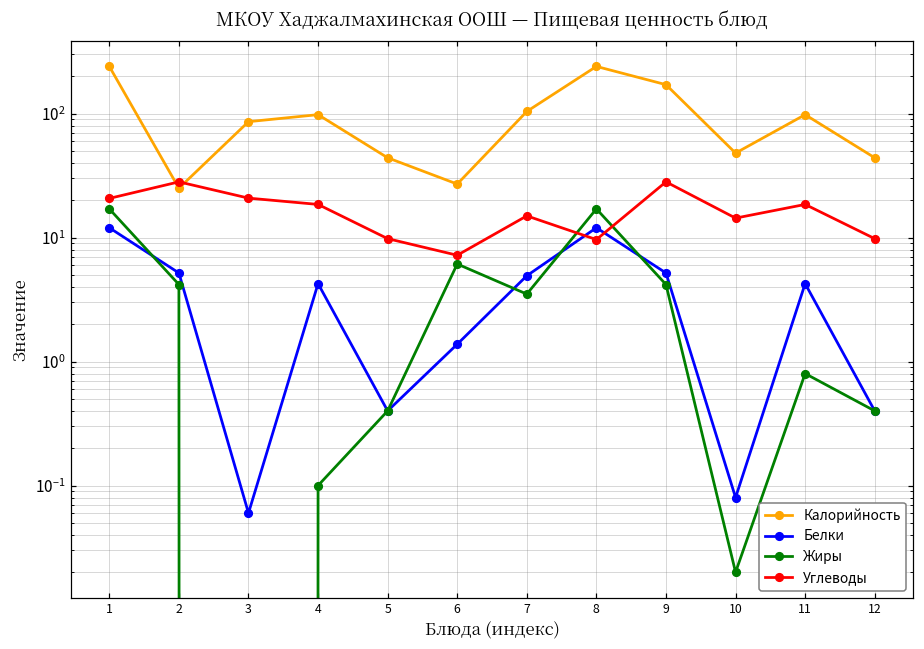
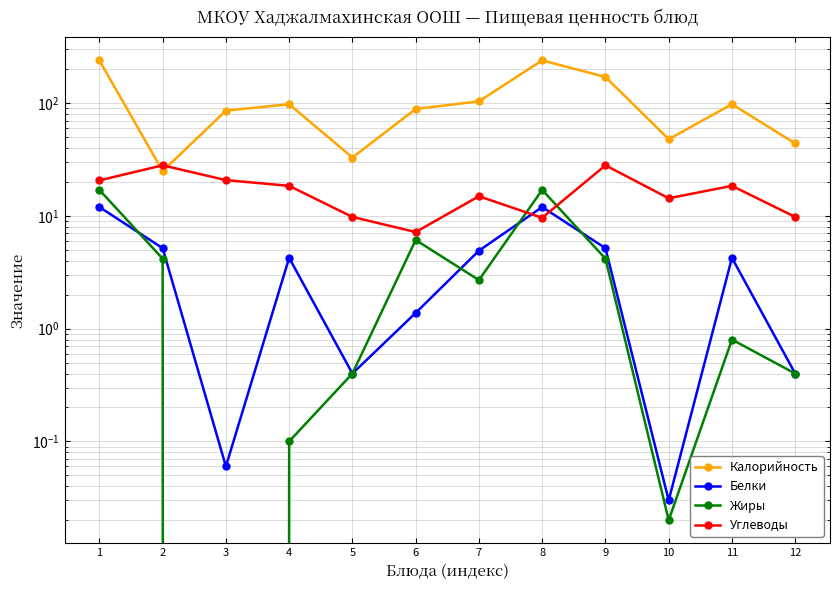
  {
    "Калорийность": {
      "1": 240,
      "2": 25,
      "3": 90,
      "4": 100,
-     "5": 44,
-     "6": 27,
+     "5": 33,
+     "6": 90,
      "7": 100,
      "8": 240,
      "9": 170,
      "10": 48,
      "11": 100,
      "12": 44
    },
    "Белки": {
      "1": 12,
      "2": 5,
      "3": 0.06,
      "4": 4.3,
      "6": 1.4,
      "7": 5,
      "8": 12,
      "9": 5,
-     "10": 0.08,
+     "10": 0.03,
      "11": 4.3
    },
    "Жиры": {
      "1": 17,
      "2": 4.2,
      "4": 0.1,
      "6": 6,
-     "7": 3.5,
+     "7": 2.7,
      "8": 17,
      "9": 4.2,
      "10": 0.020,
      "11": 0.8
    },
    "Углеводы": {
      "1": 21,
      "2": 28,
      "3": 21,
      "4": 19,
      "5": 10,
      "6": 7,
      "7": 15,
      "8": 10,
      "9": 28,
      "10": 14,
      "11": 19,
      "12": 10
    }
  }
